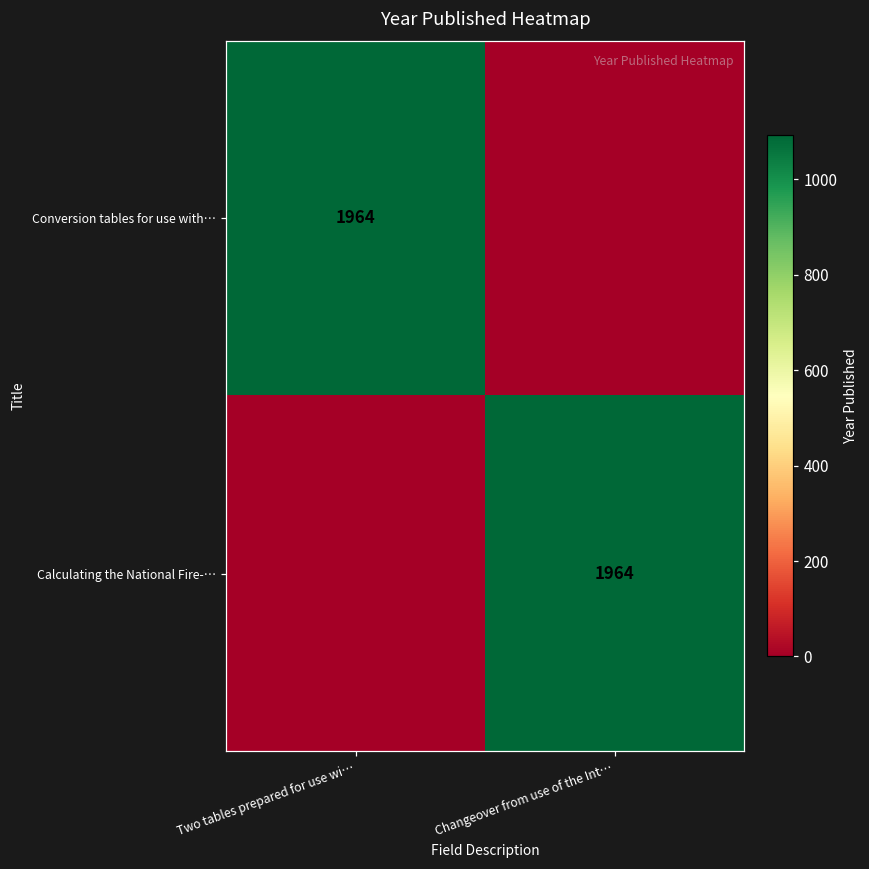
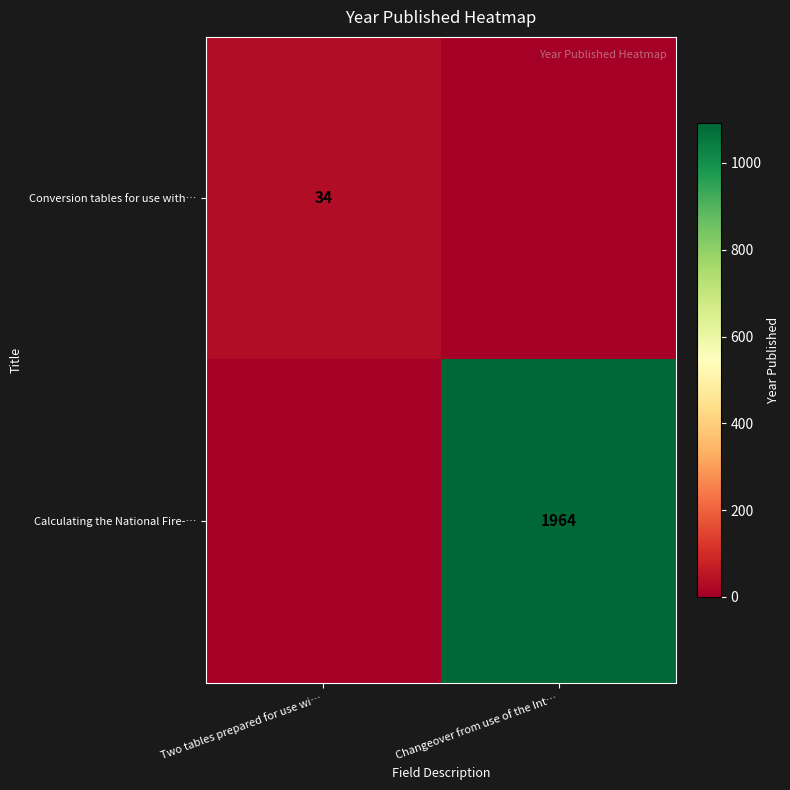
  {
    "Conversion tables for use with…": {
-     "Two tables prepared for use wi…": 1964
+     "Two tables prepared for use wi…": 34
    },
    "Calculating the National Fire-…": {
      "Changeover from use of the Int…": 1964
    }
  }
